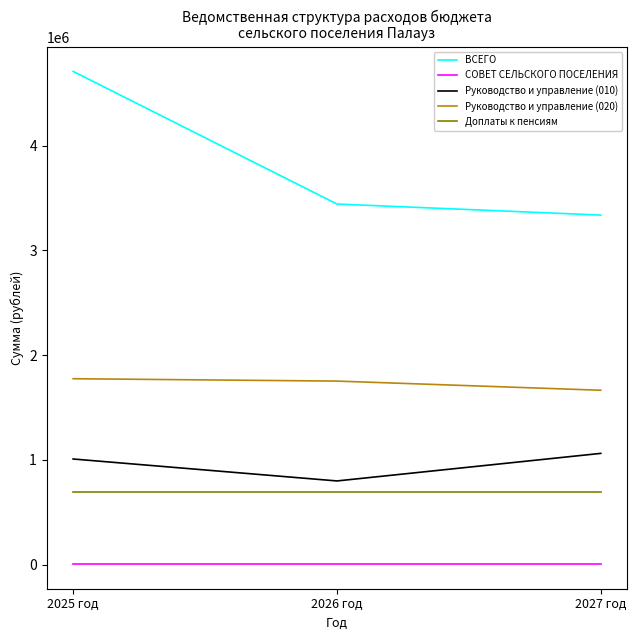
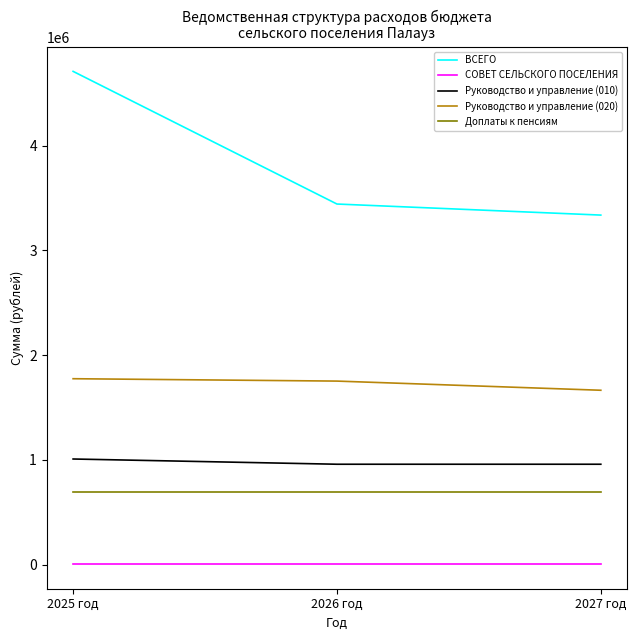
  {
    "ВСЕГО": {
      "2025 год": 4710000,
      "2026 год": 3440000,
      "2027 год": 3340000
    },
    "СОВЕТ СЕЛЬСКОГО ПОСЕЛЕНИЯ": {
      "2025 год": 10000,
      "2026 год": 10000,
      "2027 год": 10000
    },
    "Руководство и управление (010)": {
      "2025 год": 1010000,
-     "2026 год": 800000,
-     "2027 год": 1060000
+     "2026 год": 960000,
+     "2027 год": 960000
    }
  }
